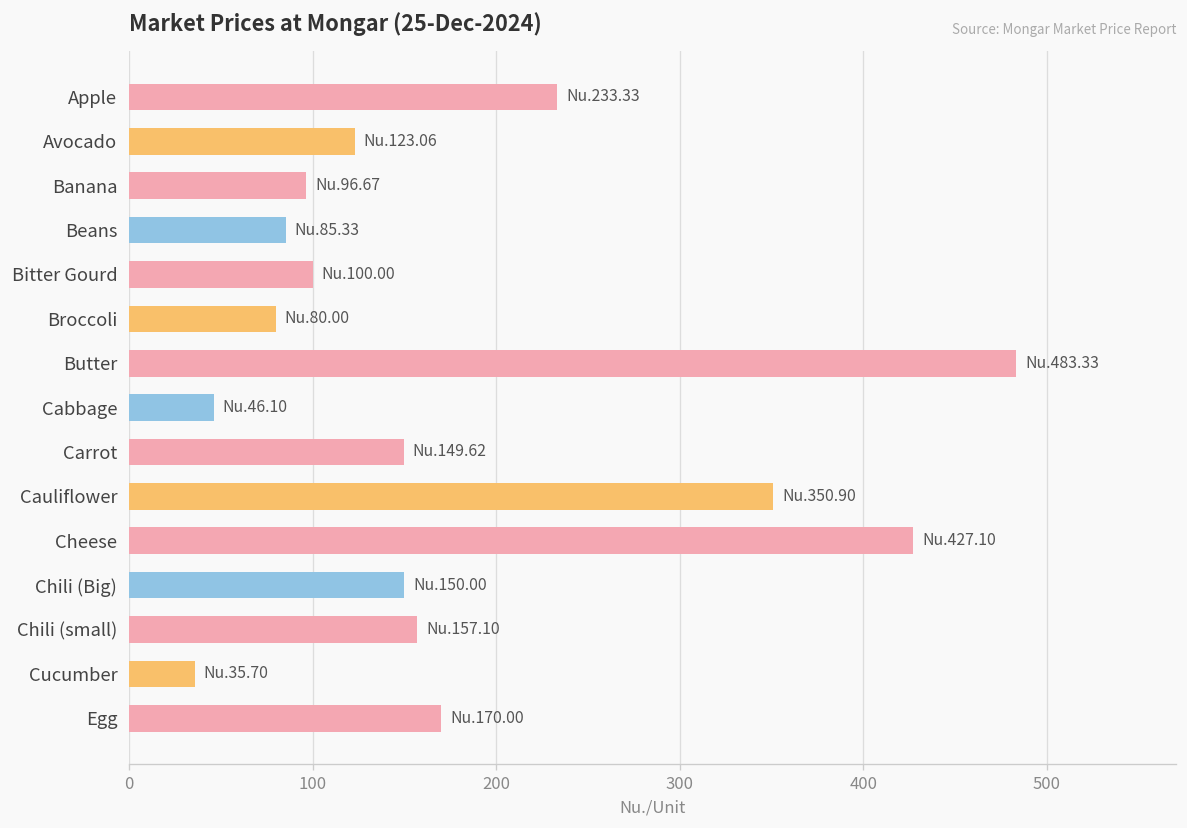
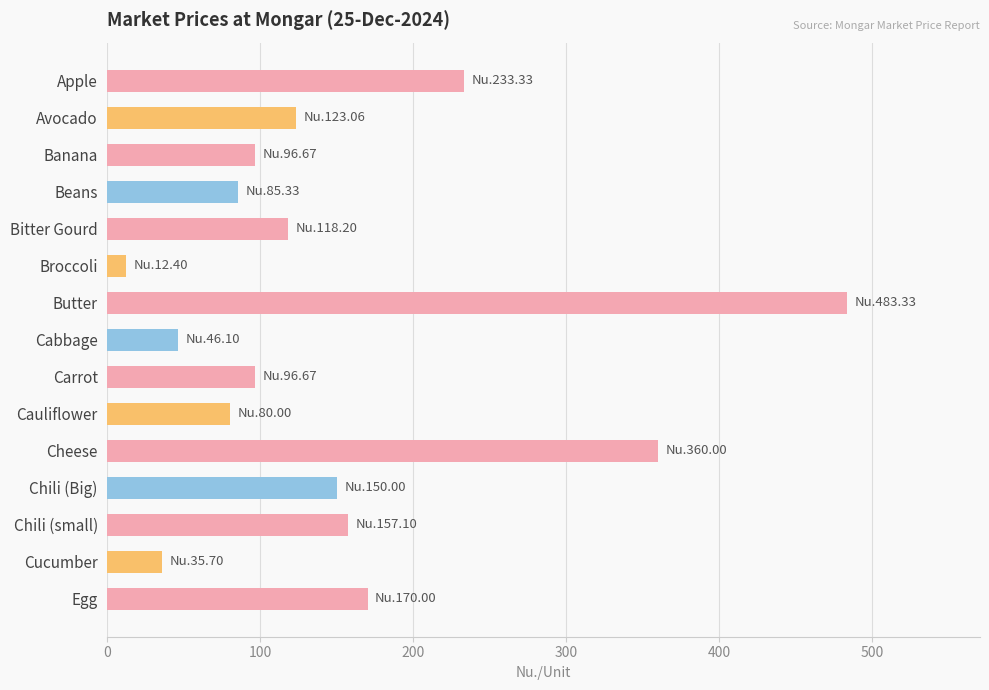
  {
    "Apple": 233.33,
    "Avocado": 123.06,
    "Banana": 96.67,
    "Beans": 85.33,
-   "Bitter Gourd": 100.00,
-   "Broccoli": 80.00,
+   "Bitter Gourd": 118.20,
+   "Broccoli": 12.40,
    "Butter": 483.33,
    "Cabbage": 46.10,
-   "Carrot": 149.62,
-   "Cauliflower": 350.90,
-   "Cheese": 427.10,
+   "Carrot": 96.67,
+   "Cauliflower": 80.00,
+   "Cheese": 360.00,
    "Chili (Big)": 150.00,
    "Chili (small)": 157.10,
    "Cucumber": 35.70,
    "Egg": 170.00
  }
